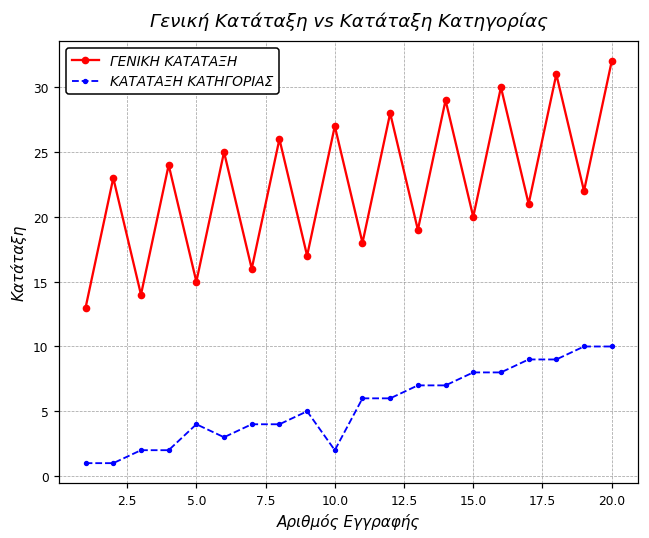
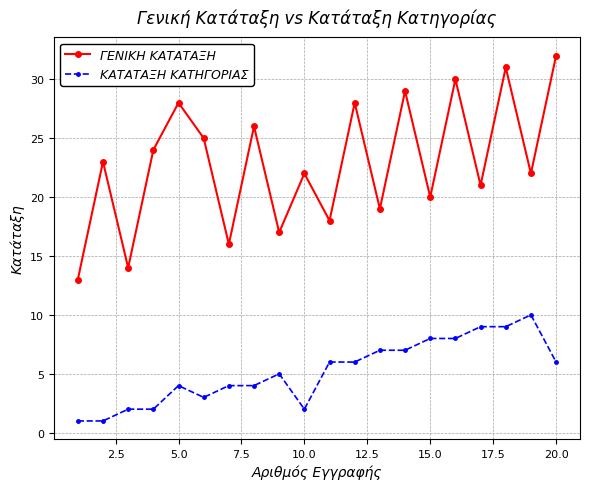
  {
    "ΓΕΝΙΚΗ ΚΑΤΑΤΑΞΗ": {
-     "5.0": 15,
-     "10.0": 27,
+     "5.0": 28,
+     "10.0": 22,
      "15.0": 20,
      "20.0": 32
    },
    "ΚΑΤΑΤΑΞΗ ΚΑΤΗΓΟΡΙΑΣ": {
      "5.0": 4,
      "10.0": 2,
      "15.0": 8,
-     "20.0": 10
+     "20.0": 6
    }
  }
